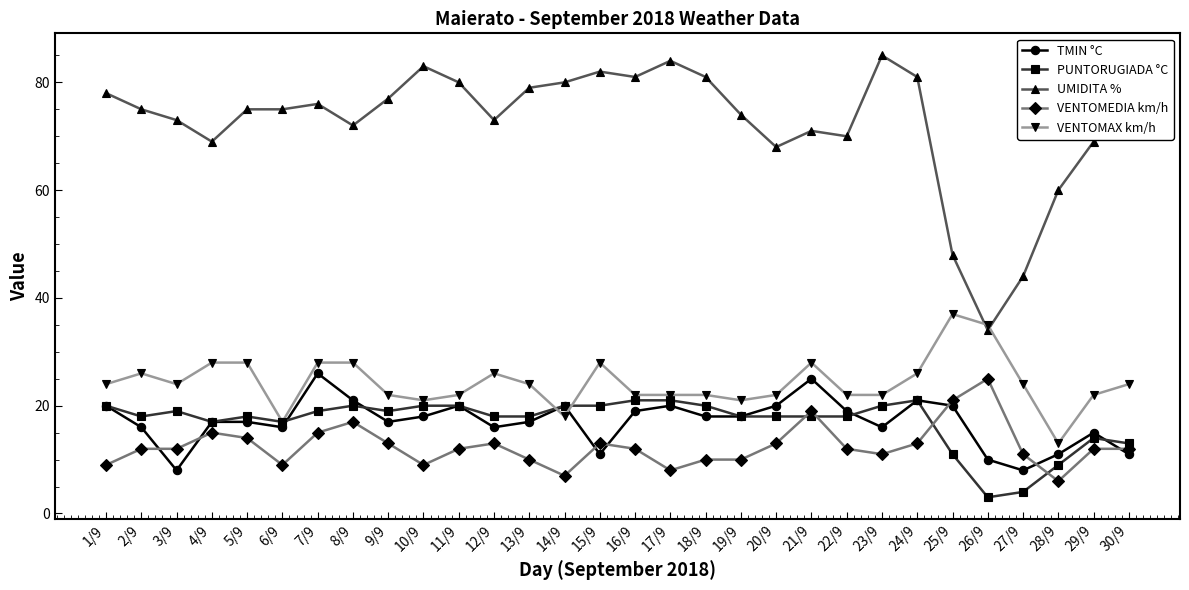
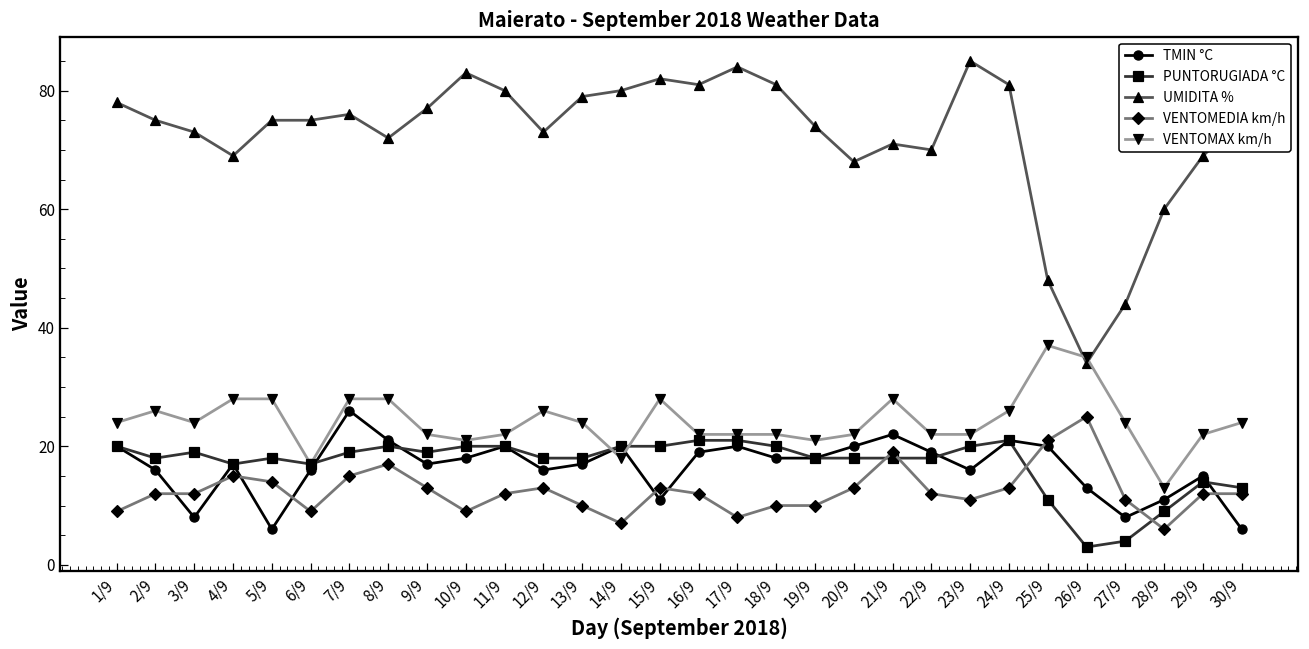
  {
    "TMIN °C": {
      "2/9": 16,
      "3/9": 8,
-     "5/9": 17,
+     "5/9": 6,
      "6/9": 16,
      "7/9": 26,
      "8/9": 21,
      "9/9": 17,
      "10/9": 18,
      "12/9": 16,
      "13/9": 17,
      "15/9": 11,
      "16/9": 19,
      "17/9": 20,
      "18/9": 18,
      "20/9": 20,
-     "21/9": 25,
+     "21/9": 22,
      "22/9": 19,
      "23/9": 16,
      "25/9": 20,
-     "26/9": 10,
+     "26/9": 13,
      "27/9": 8,
      "28/9": 11,
      "29/9": 15,
-     "30/9": 11
+     "30/9": 6
    }
  }
